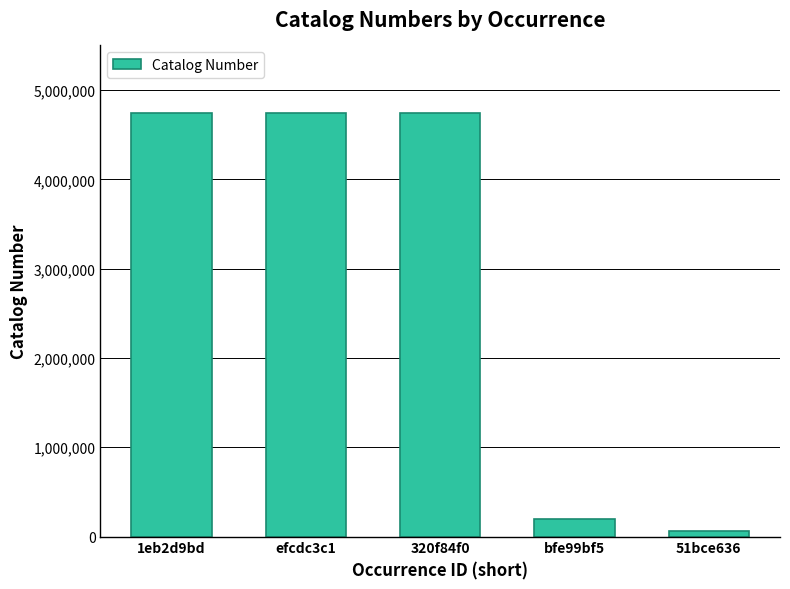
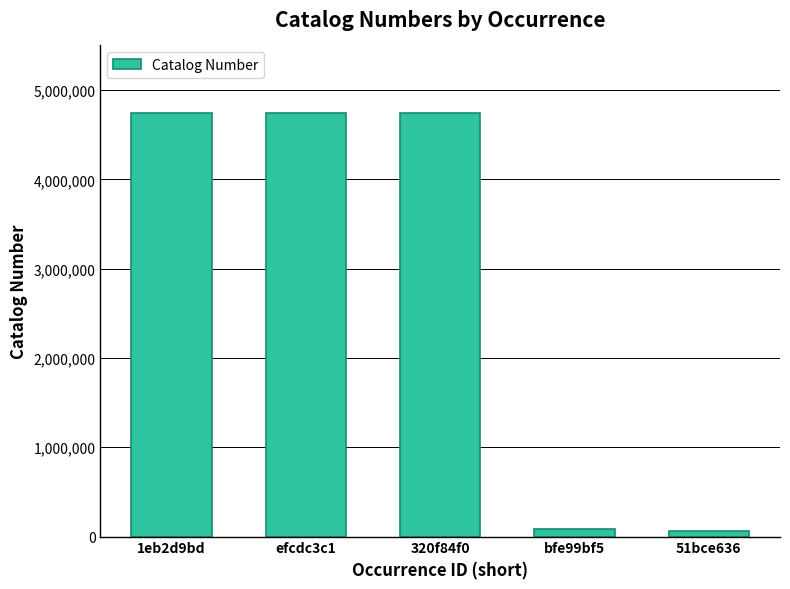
  {
    "1eb2d9bd": "4,700,000",
    "efcdc3c1": "4,700,000",
    "320f84f0": "4,700,000",
-   "bfe99bf5": "200,000",
+   "bfe99bf5": "100,000",
    "51bce636": "100,000"
  }
